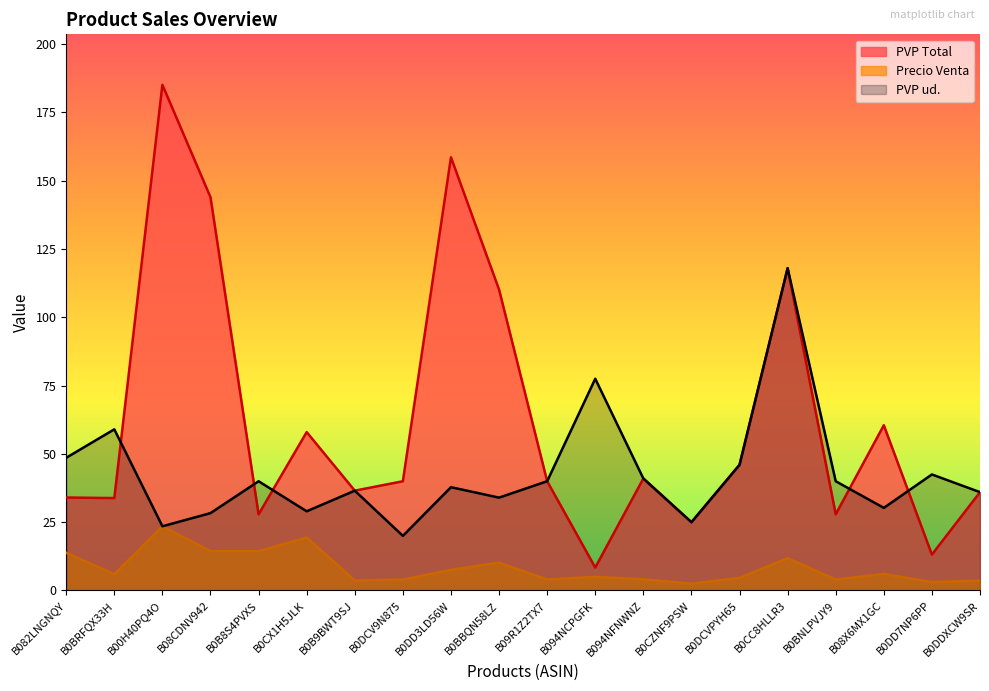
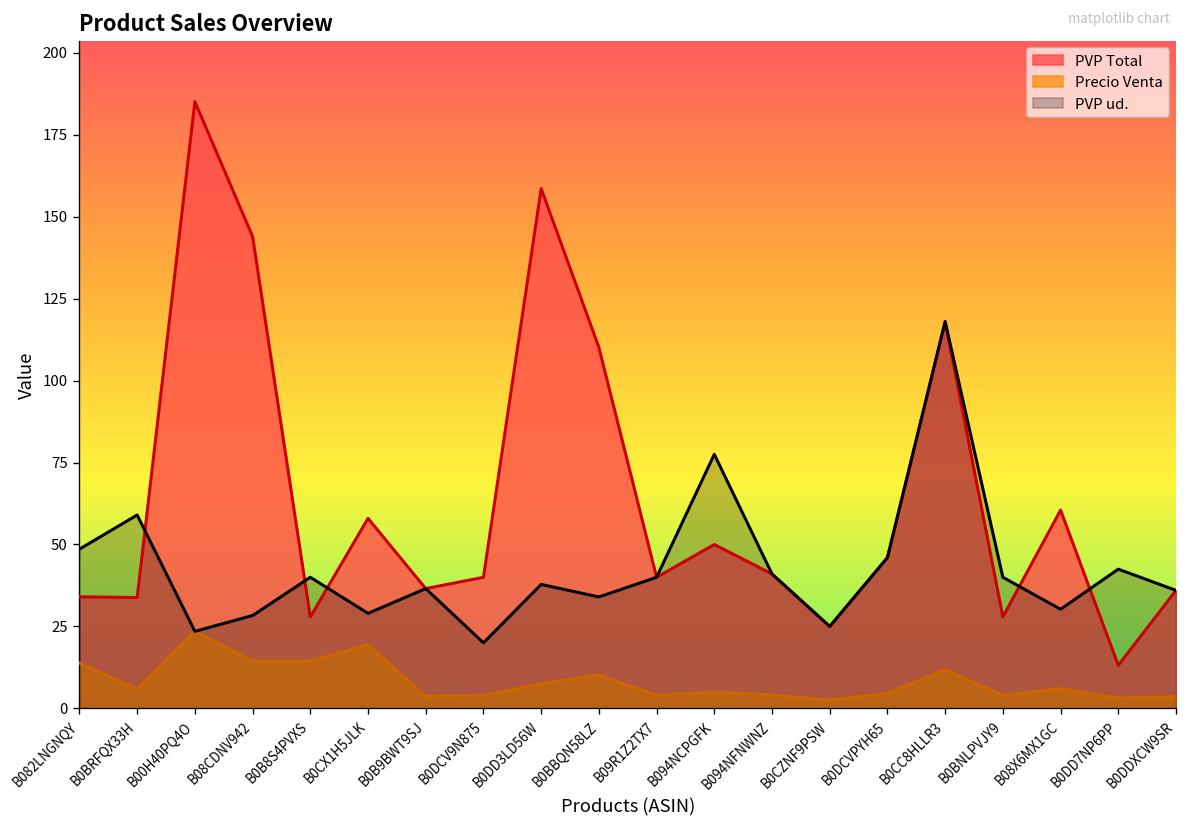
  {
    "PVP Total": {
      "B082LNGNQY": 34,
      "B0BRFQX33H": 34,
      "B00H40PQ4O": 185,
      "B08CDNV942": 144,
      "B0B8S4PVXS": 28,
      "B0CX1H5JLK": 58,
      "B0DCV9N875": 40,
      "B0DD3LD56W": 159,
      "B0BBQN58LZ": 110,
-     "B094NCPGFK": 8,
+     "B094NCPGFK": 50,
      "B0BNLPVJY9": 28,
      "B08X6MX1GC": 60,
      "B0DD7NP6PP": 13
    },
    "Precio Venta": {
      "B082LNGNQY": 14,
      "B0BRFQX33H": 6,
      "B08CDNV942": 14,
      "B0B8S4PVXS": 14,
      "B0CX1H5JLK": 19,
      "B0B9BWT9SJ": 4,
      "B0DCV9N875": 4,
      "B0DD3LD56W": 8,
      "B0BBQN58LZ": 10,
      "B09R1Z2TX7": 4,
      "B094NCPGFK": 5,
      "B094NFNWNZ": 4,
      "B0CZNF9PSW": 3,
      "B0DCVPYH65": 5,
      "B0CC8HLLR3": 12,
      "B0BNLPVJY9": 4,
      "B08X6MX1GC": 6,
      "B0DD7NP6PP": 3,
      "B0DDXCW9SR": 4
    },
    "PVP ud.": {
      "B082LNGNQY": 49,
      "B0BRFQX33H": 59,
      "B08CDNV942": 28,
      "B0B8S4PVXS": 40,
      "B0CX1H5JLK": 29,
      "B0DCV9N875": 20,
      "B0DD3LD56W": 38,
      "B0BBQN58LZ": 34,
      "B094NCPGFK": 78,
      "B0BNLPVJY9": 40,
      "B08X6MX1GC": 30,
      "B0DD7NP6PP": 42
    }
  }
